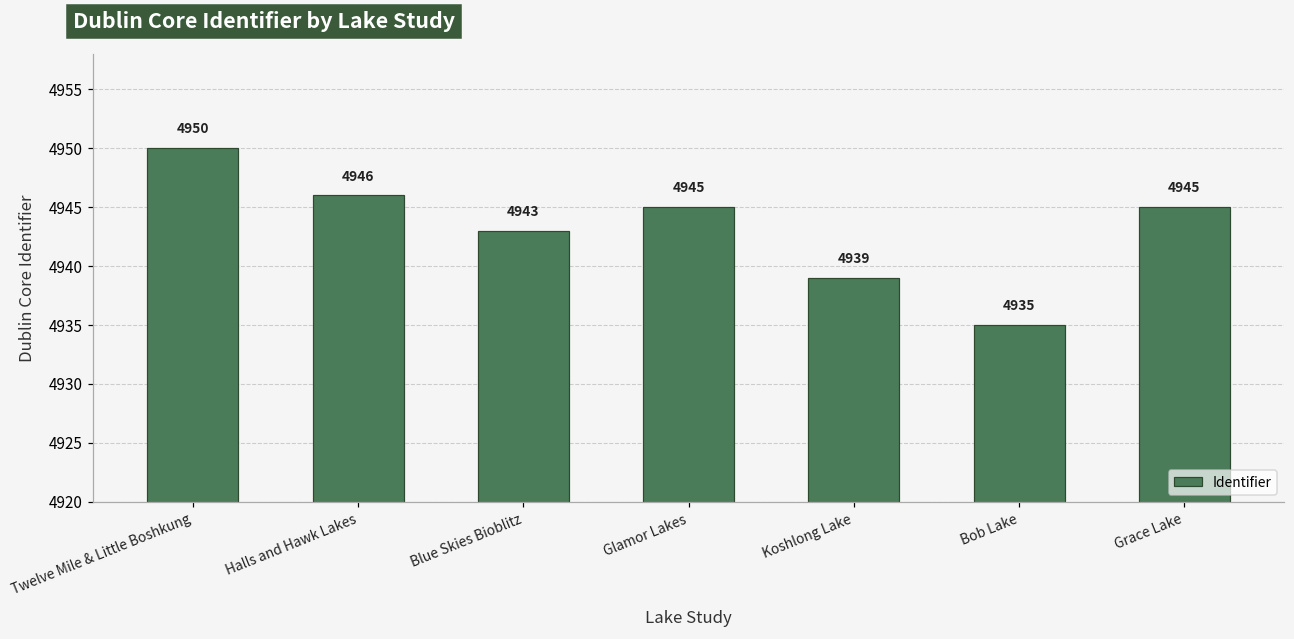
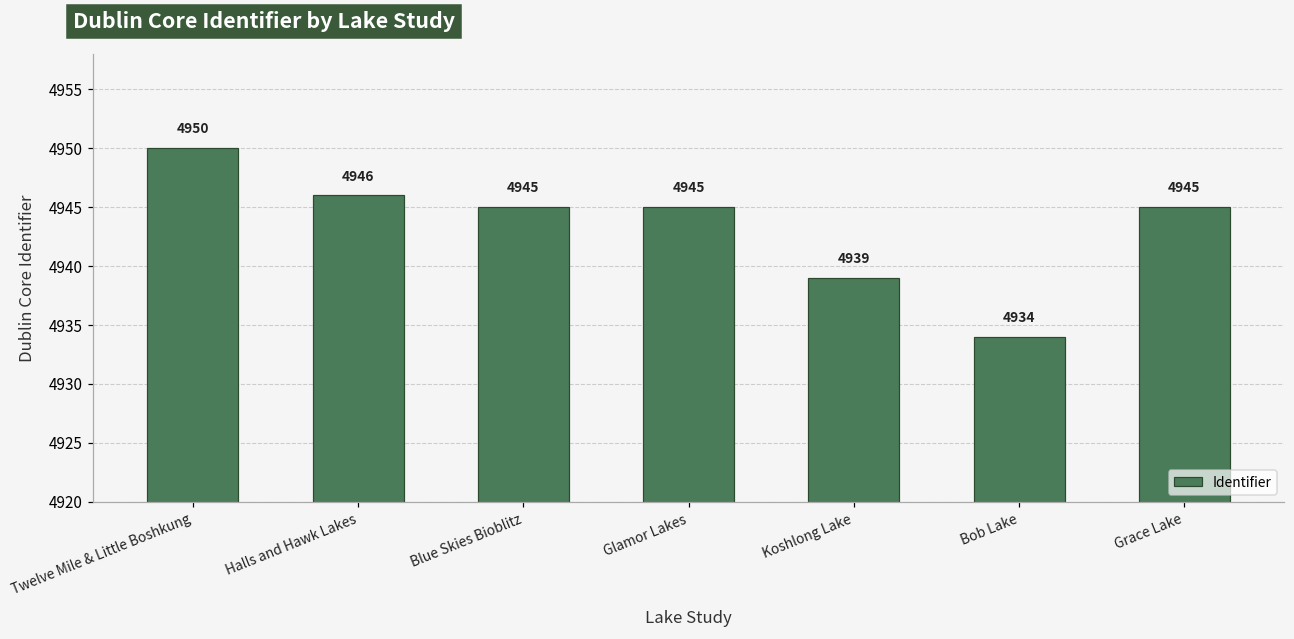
  {
    "Twelve Mile & Little Boshkung": 4950,
    "Halls and Hawk Lakes": 4946,
-   "Blue Skies Bioblitz": 4943,
+   "Blue Skies Bioblitz": 4945,
    "Glamor Lakes": 4945,
    "Koshlong Lake": 4939,
-   "Bob Lake": 4935,
+   "Bob Lake": 4934,
    "Grace Lake": 4945
  }
